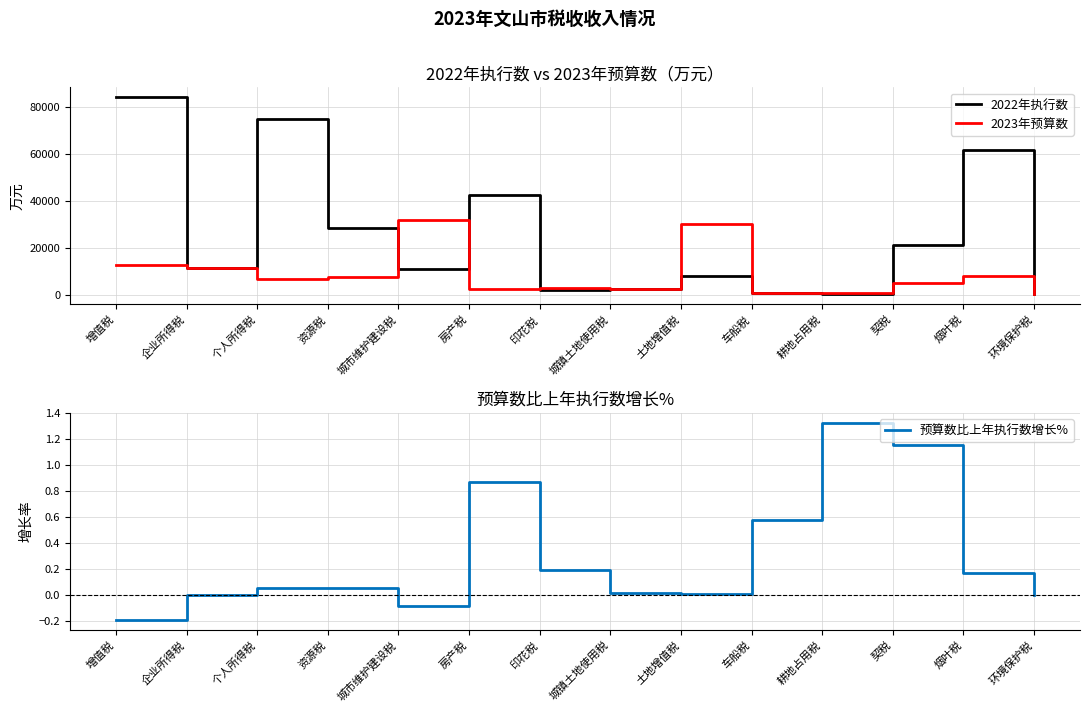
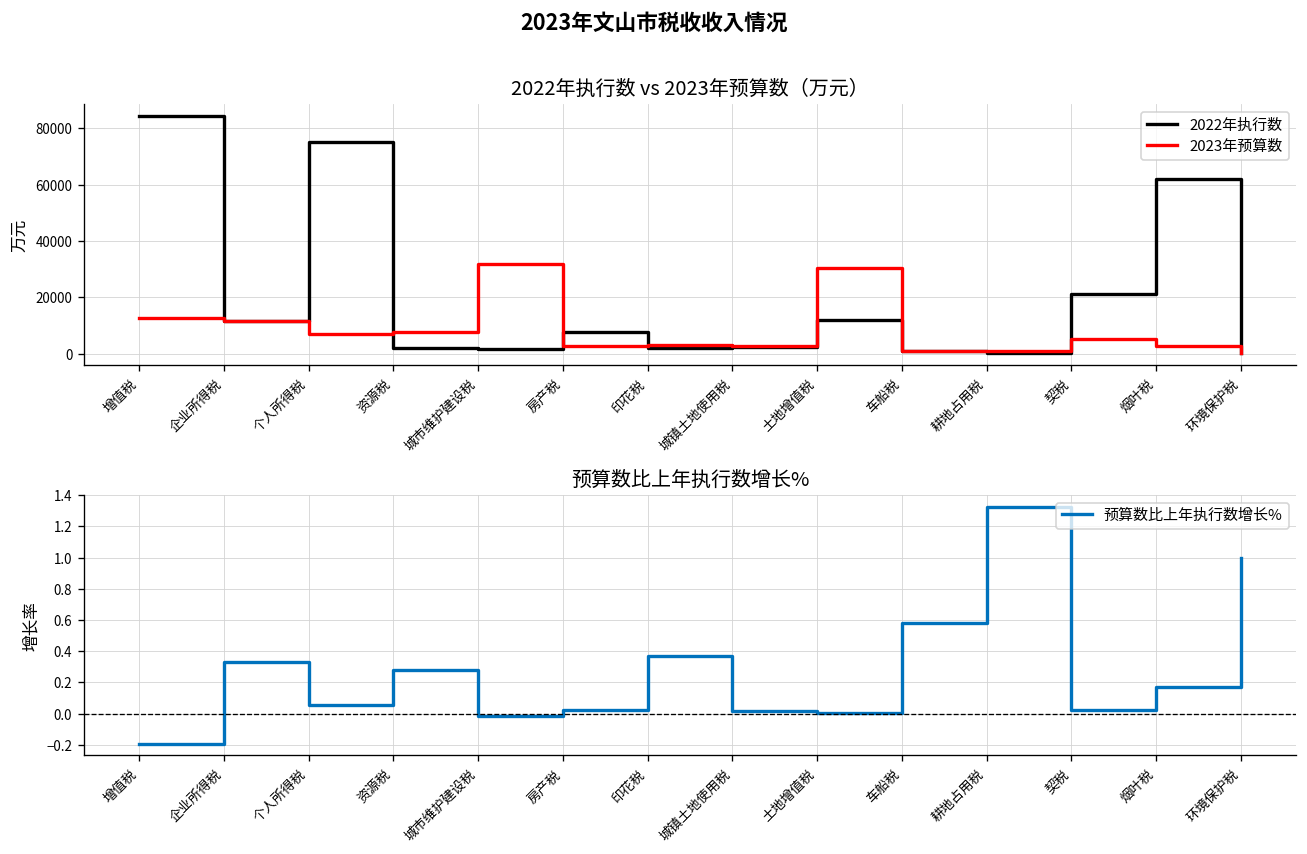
  {
    "2022年执行数 vs 2023年预算数（万元）": {
      "2022年执行数": {
        "增值税": 84000,
        "个人所得税": 75000,
-       "资源税": 29000,
-       "城市维护建设税": 11000,
-       "房产税": 43000,
-       "土地增值税": 8000,
+       "资源税": 2000,
+       "城市维护建设税": 2000,
+       "房产税": 8000,
+       "土地增值税": 12000,
        "契税": 21000,
        "烟叶税": 62000
      },
      "2023年预算数": {
        "增值税": 13000,
        "个人所得税": 7000,
        "资源税": 8000,
        "城市维护建设税": 32000,
        "房产税": 3000,
        "土地增值税": 30000,
        "契税": 5000,
-       "烟叶税": 8000
+       "烟叶税": 3000
      }
    },
    "预算数比上年执行数增长%": {
      "增值税": -0.19,
-     "企业所得税": 0.00,
+     "企业所得税": 0.33,
      "个人所得税": 0.06,
-     "资源税": 0.06,
-     "城市维护建设税": -0.08,
-     "房产税": 0.87,
-     "印花税": 0.19,
+     "资源税": 0.28,
+     "城市维护建设税": -0.01,
+     "房产税": 0.02,
+     "印花税": 0.37,
      "城镇土地使用税": 0.02,
      "土地增值税": 0.01,
      "车船税": 0.58,
      "耕地占用税": 1.33,
-     "契税": 1.16,
+     "契税": 0.02,
      "烟叶税": 0.17,
-     "环境保护税": 0
+     "环境保护税": 1
    }
  }
